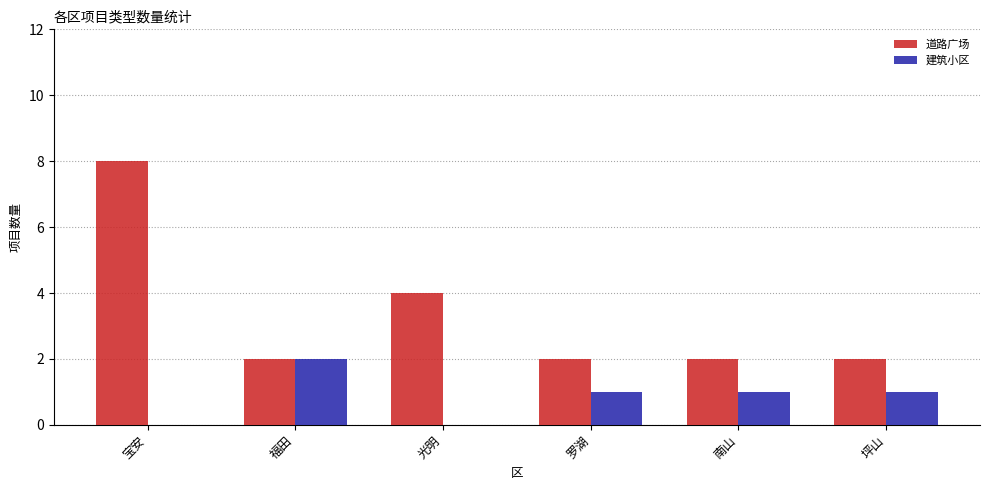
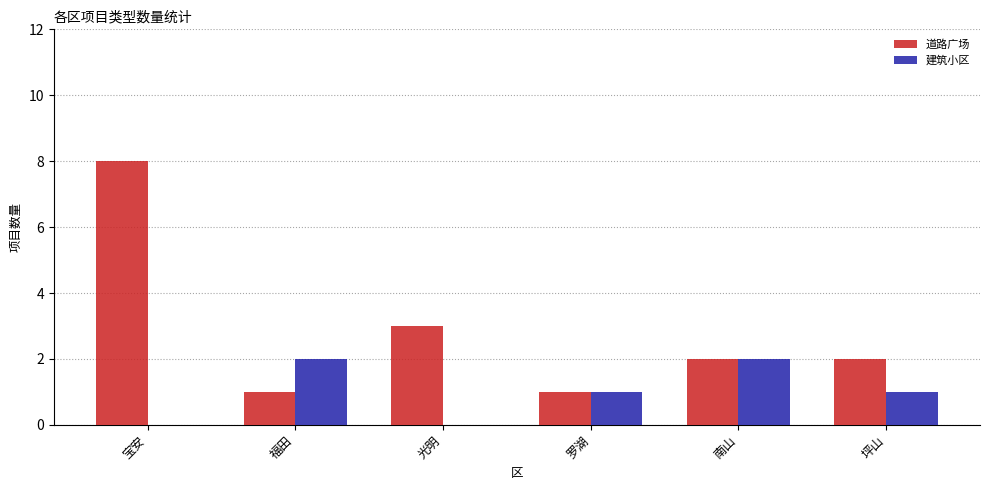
  {
    "道路广场": {
      "宝安": 8,
-     "福田": 2,
-     "光明": 4,
-     "罗湖": 2,
+     "福田": 1,
+     "光明": 3,
+     "罗湖": 1,
      "南山": 2,
      "坪山": 2
    },
    "建筑小区": {
      "宝安": 0,
      "福田": 2,
      "光明": 0,
      "罗湖": 1,
-     "南山": 1,
+     "南山": 2,
      "坪山": 1
    }
  }
